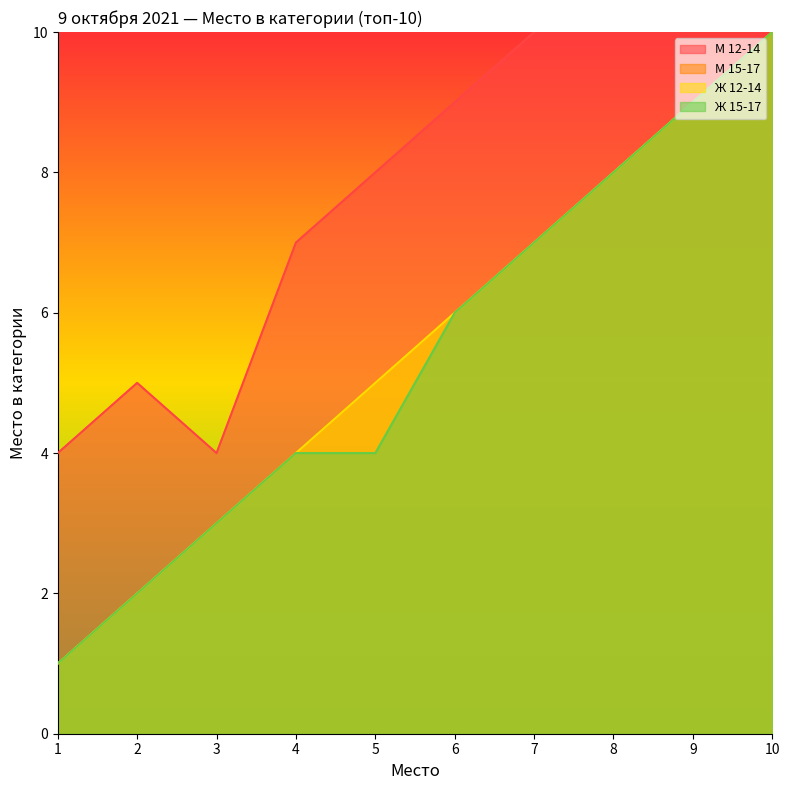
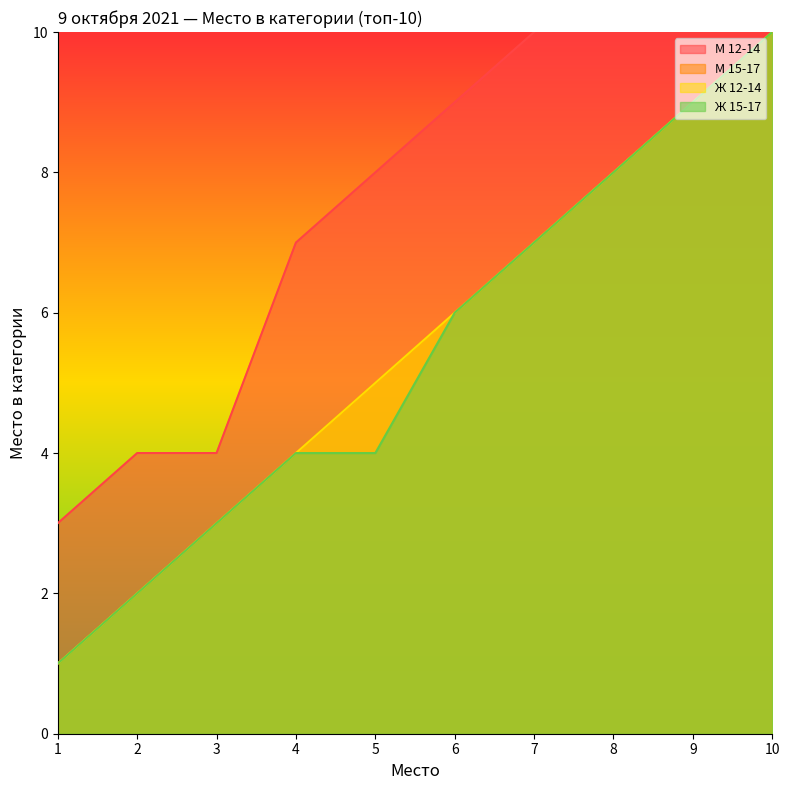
  {
    "М 12-14": {
-     "1": 4,
-     "2": 5,
+     "1": 3,
+     "2": 4,
      "3": 4,
      "4": 7,
      "5": 8,
      "6": 9,
      "7": 10
    },
    "Ж 12-14": {
      "5": 5
    },
    "Ж 15-17": {
      "5": 4
    }
  }
